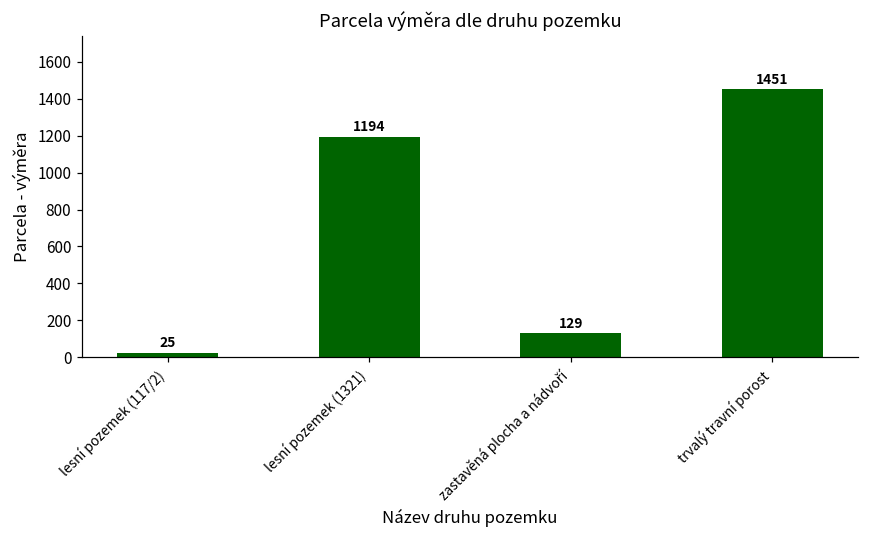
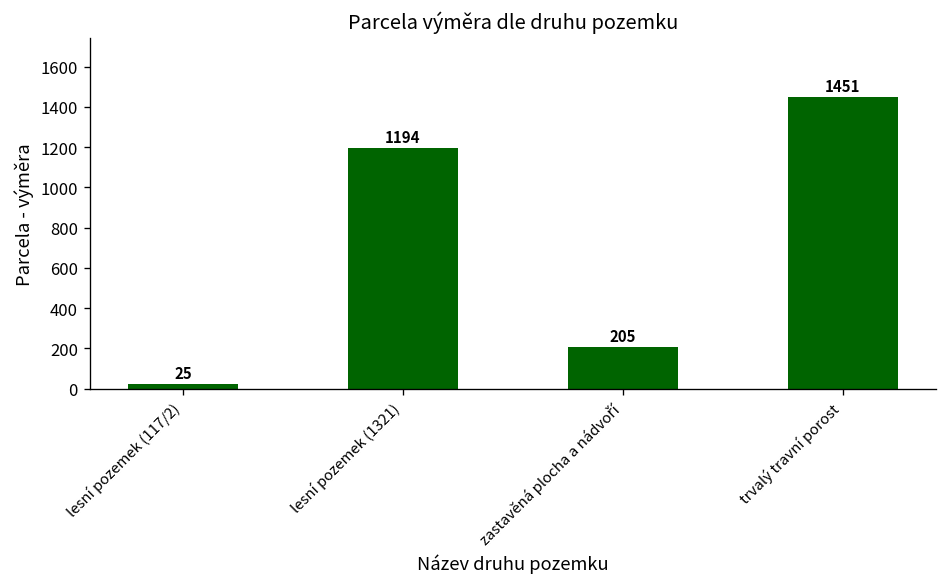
  {
    "lesní pozemek (117/2)": 25,
    "lesní pozemek (1321)": 1194,
-   "zastavěná plocha a nádvoří": 129,
+   "zastavěná plocha a nádvoří": 205,
    "trvalý travní porost": 1451
  }
